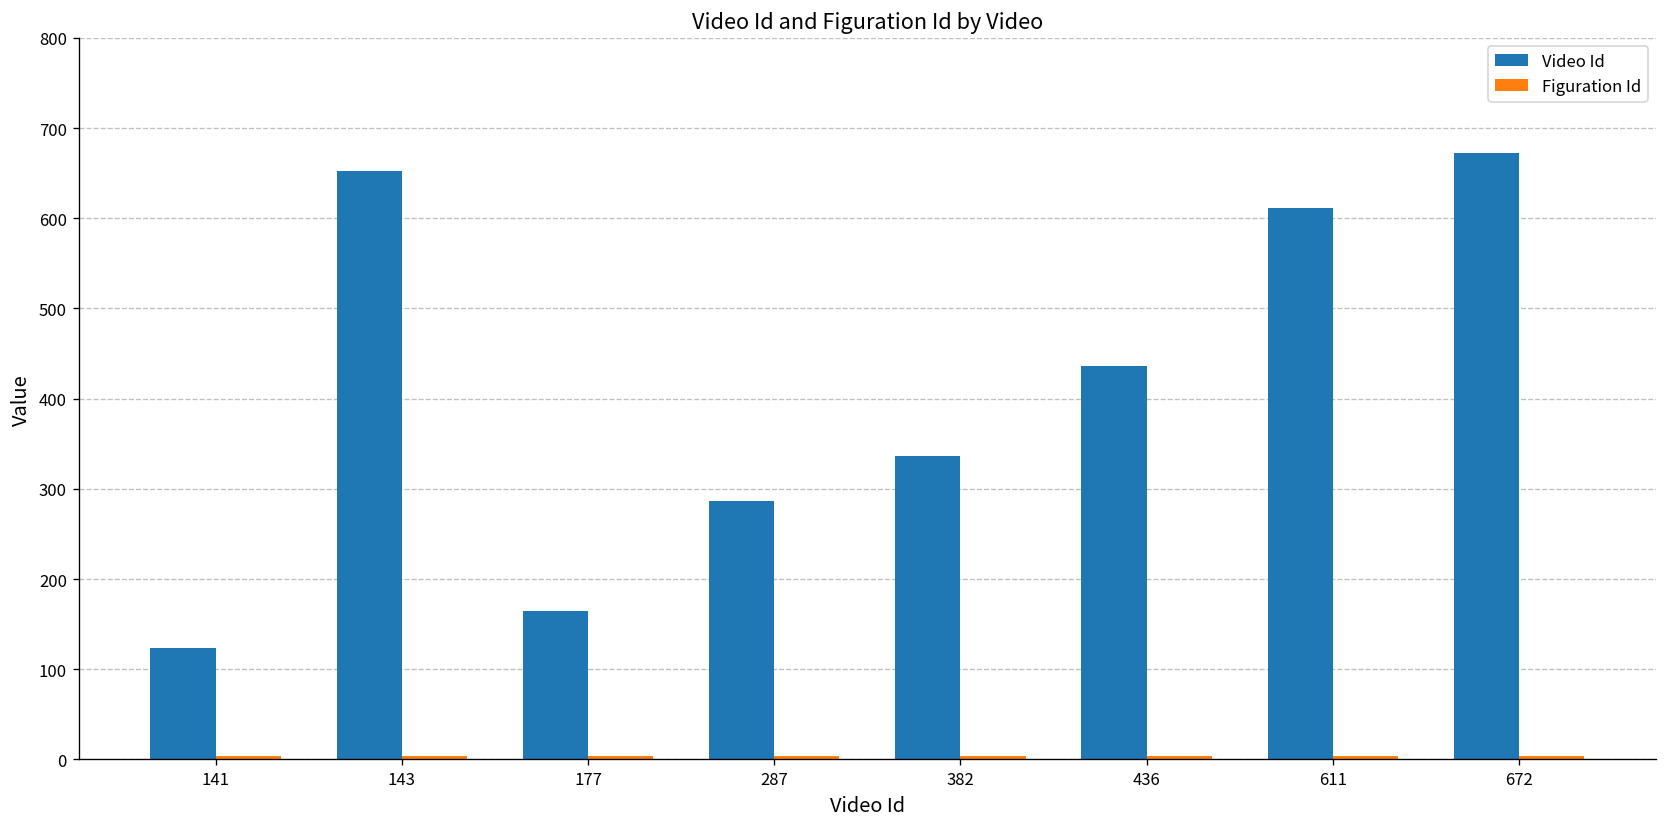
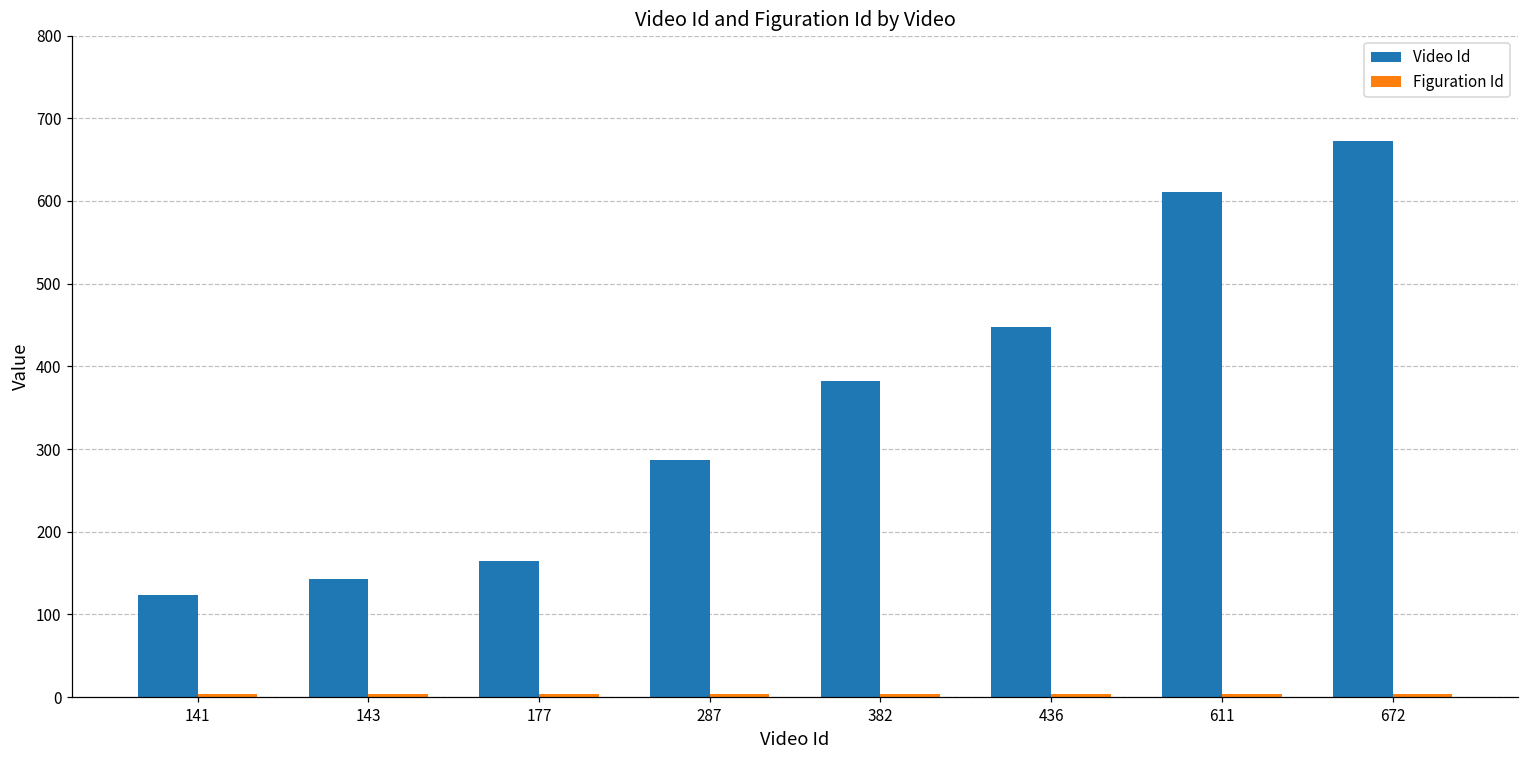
  {
    "Video Id": {
      "141": 120,
-     "143": 650,
+     "143": 140,
      "177": 170,
      "287": 290,
-     "382": 340,
-     "436": 440,
+     "382": 380,
+     "436": 450,
      "611": 610,
      "672": 670
    },
    "Figuration Id": {
      "141": 0,
      "143": 0,
      "177": 0,
      "287": 0,
      "382": 0,
      "436": 0,
      "611": 0,
      "672": 0
    }
  }
